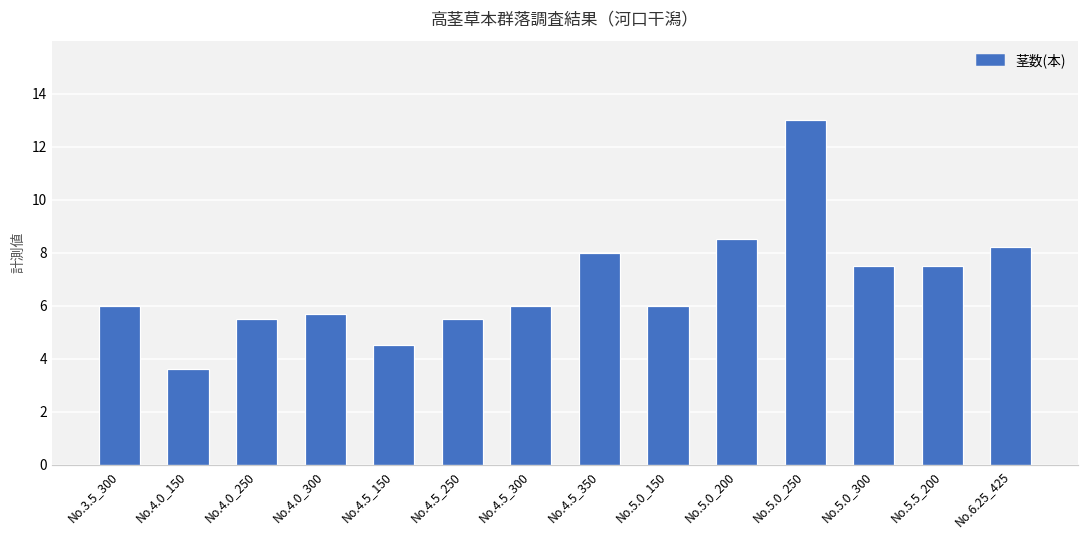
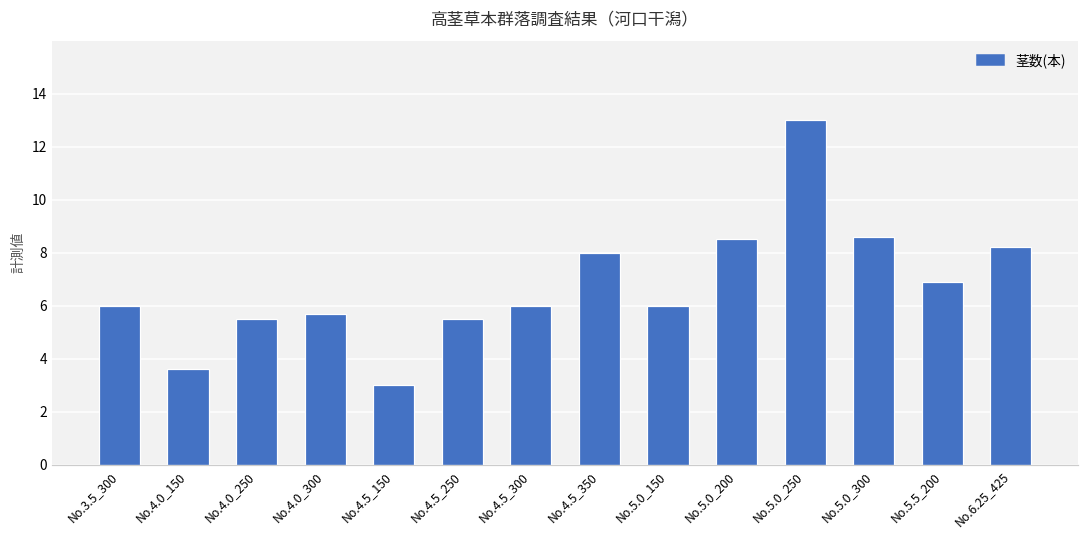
  {
    "No.3.5_300": 6.0,
    "No.4.0_150": 3.6,
    "No.4.0_250": 5.5,
    "No.4.0_300": 5.7,
-   "No.4.5_150": 4.5,
+   "No.4.5_150": 3.0,
    "No.4.5_250": 5.5,
    "No.4.5_300": 6.0,
    "No.4.5_350": 8.0,
    "No.5.0_150": 6.0,
    "No.5.0_200": 8.5,
    "No.5.0_250": 13.0,
-   "No.5.0_300": 7.5,
-   "No.5.5_200": 7.5,
+   "No.5.0_300": 8.6,
+   "No.5.5_200": 6.9,
    "No.6.25_425": 8.2
  }
